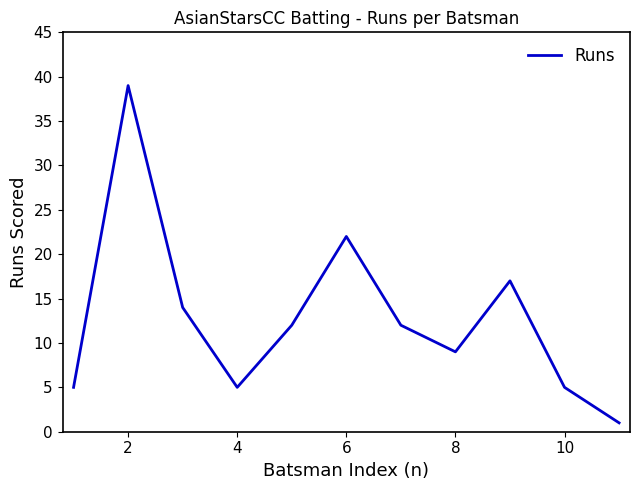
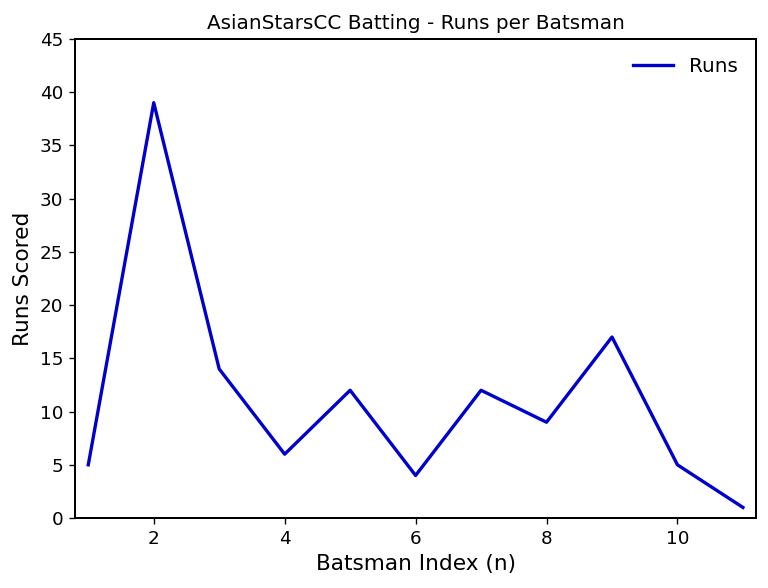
  {
    "2": 39,
-   "4": 5,
-   "6": 22,
+   "4": 6,
+   "6": 4,
    "8": 9,
    "10": 5
  }
